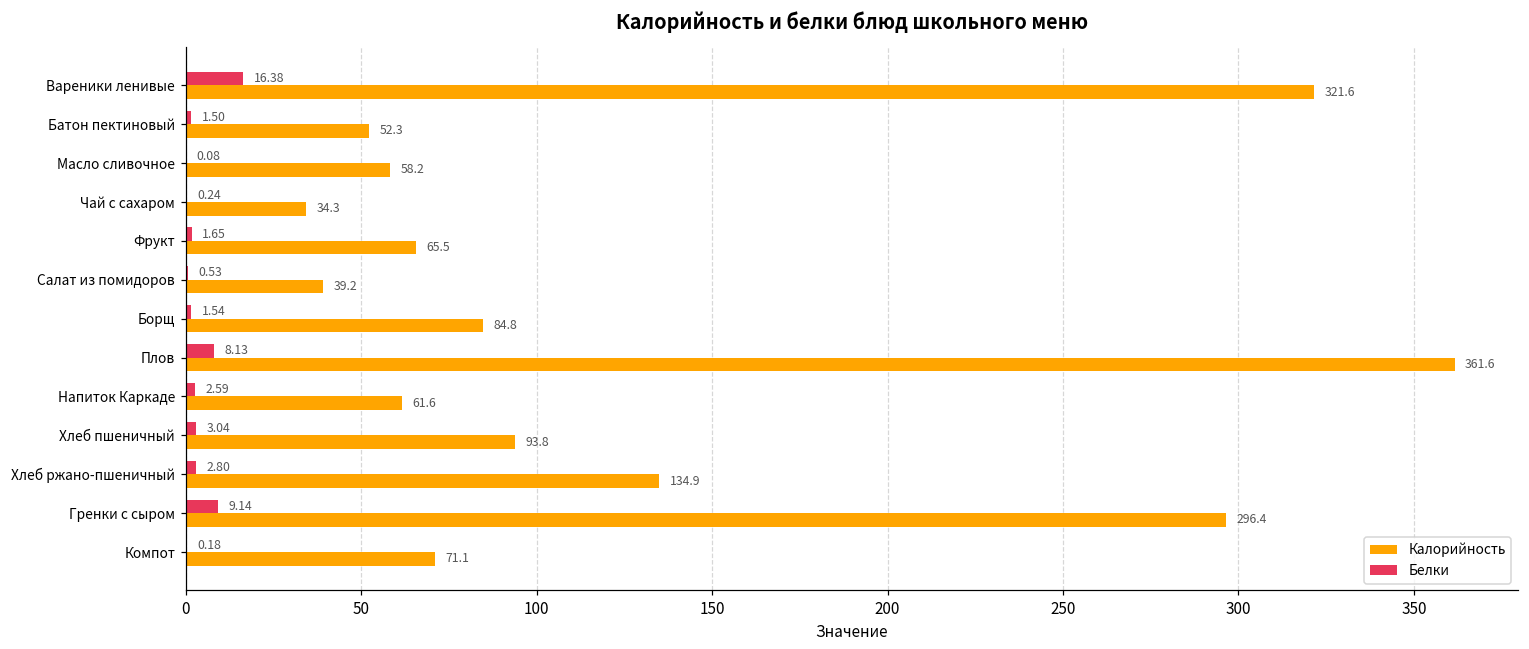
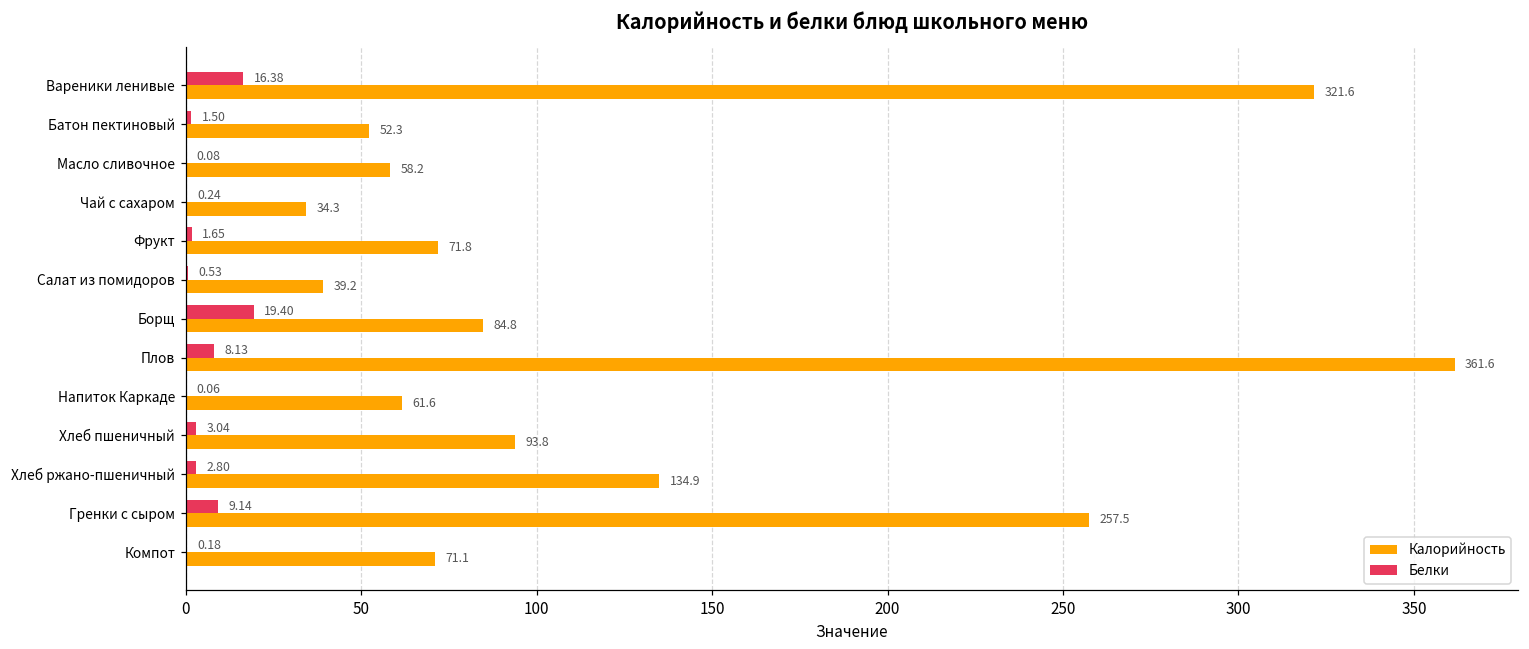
  {
    "Калорийность": {
      "Вареники ленивые": 321.6,
      "Батон пектиновый": 52.3,
      "Масло сливочное": 58.2,
      "Чай с сахаром": 34.3,
-     "Фрукт": 65.5,
+     "Фрукт": 71.8,
      "Салат из помидоров": 39.2,
      "Борщ": 84.8,
      "Плов": 361.6,
      "Напиток Каркаде": 61.6,
      "Хлеб пшеничный": 93.8,
      "Хлеб ржано-пшеничный": 134.9,
-     "Гренки с сыром": 296.4,
+     "Гренки с сыром": 257.5,
      "Компот": 71.1
    },
    "Белки": {
      "Вареники ленивые": 16.38,
      "Батон пектиновый": 1.50,
      "Масло сливочное": 0.08,
      "Чай с сахаром": 0.24,
      "Фрукт": 1.65,
      "Салат из помидоров": 0.53,
-     "Борщ": 1.54,
+     "Борщ": 19.40,
      "Плов": 8.13,
-     "Напиток Каркаде": 2.59,
+     "Напиток Каркаде": 0.06,
      "Хлеб пшеничный": 3.04,
      "Хлеб ржано-пшеничный": 2.80,
      "Гренки с сыром": 9.14,
      "Компот": 0.18
    }
  }
